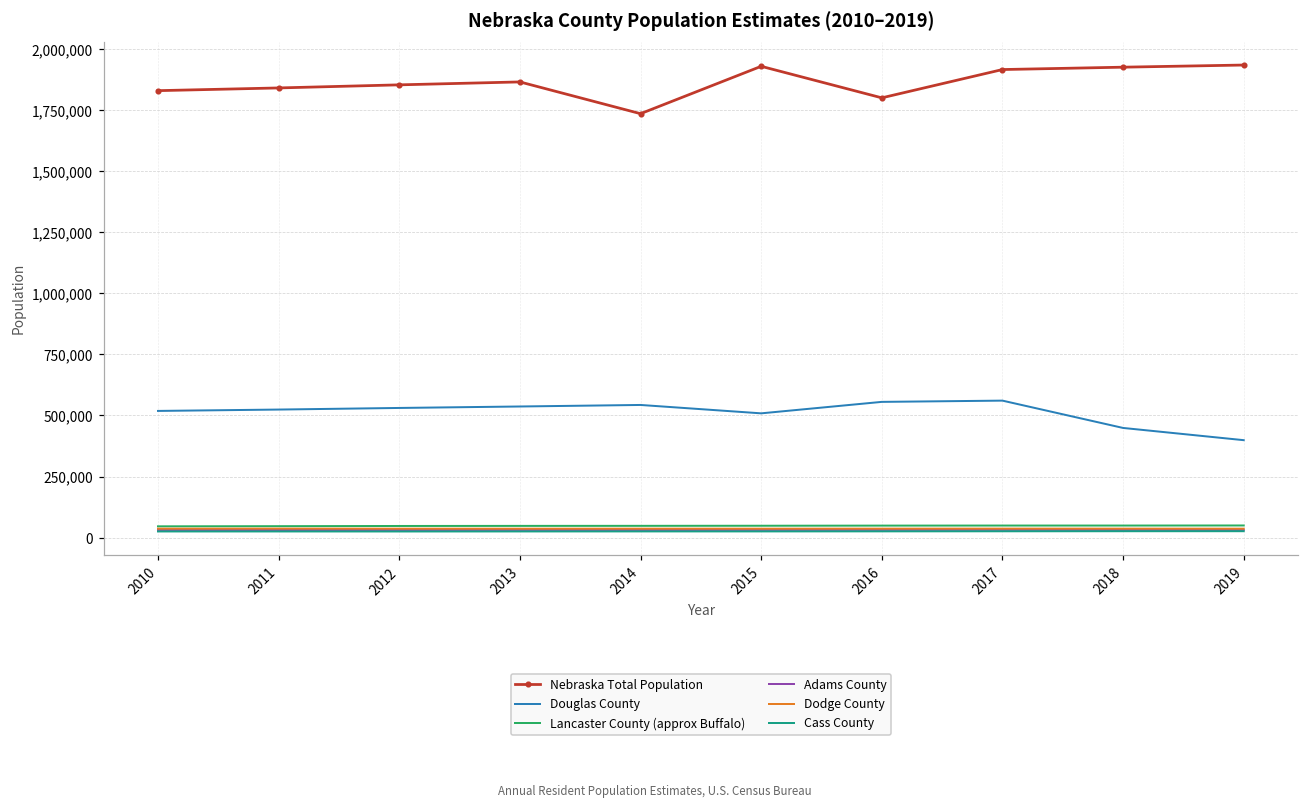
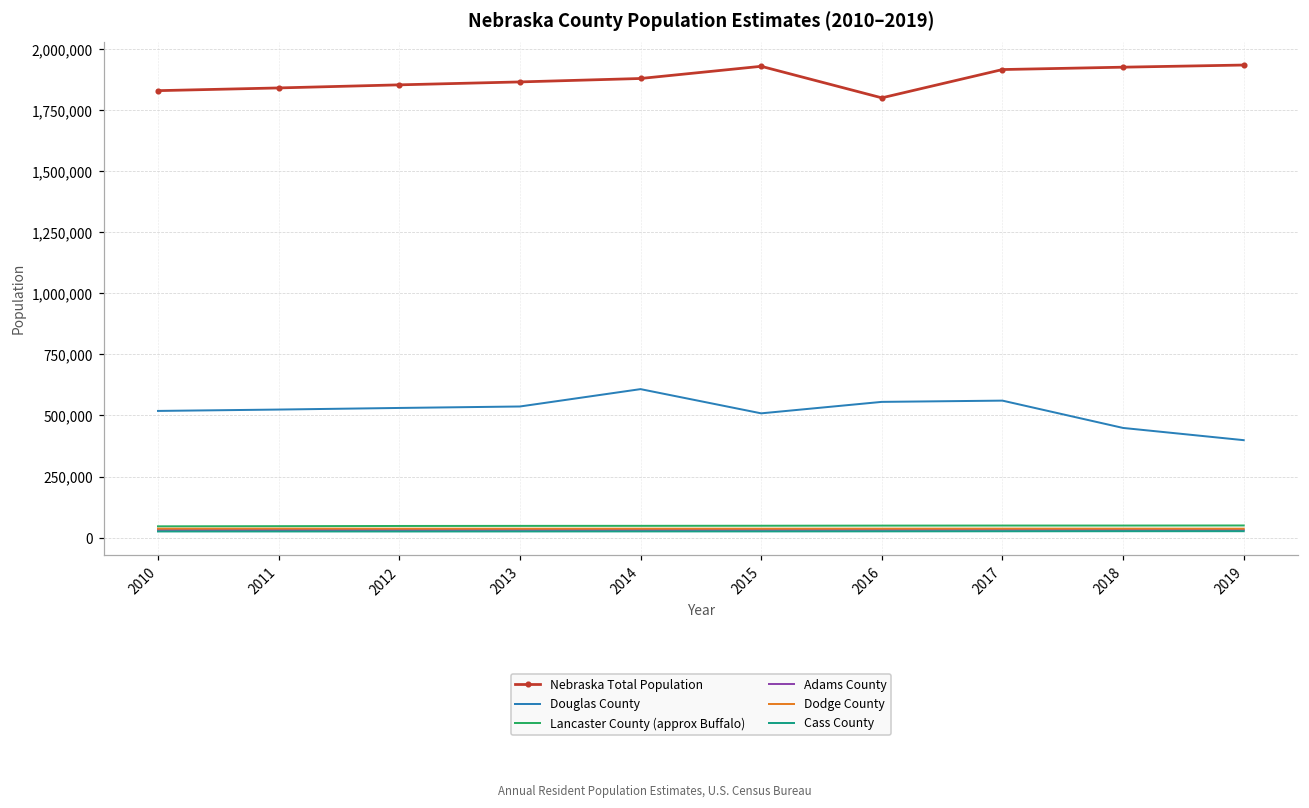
  {
    "Nebraska Total Population": {
      "2010": "1,830,000",
      "2011": "1,840,000",
      "2012": "1,850,000",
      "2013": "1,870,000",
-     "2014": "1,740,000",
+     "2014": "1,880,000",
      "2015": "1,930,000",
      "2016": "1,800,000",
      "2017": "1,920,000",
      "2018": "1,930,000",
      "2019": "1,930,000"
    },
    "Douglas County": {
      "2010": "520,000",
      "2011": "520,000",
      "2012": "530,000",
      "2013": "540,000",
-     "2014": "540,000",
+     "2014": "610,000",
      "2015": "510,000",
      "2016": "560,000",
      "2017": "560,000",
      "2018": "450,000",
      "2019": "400,000"
    }
  }
